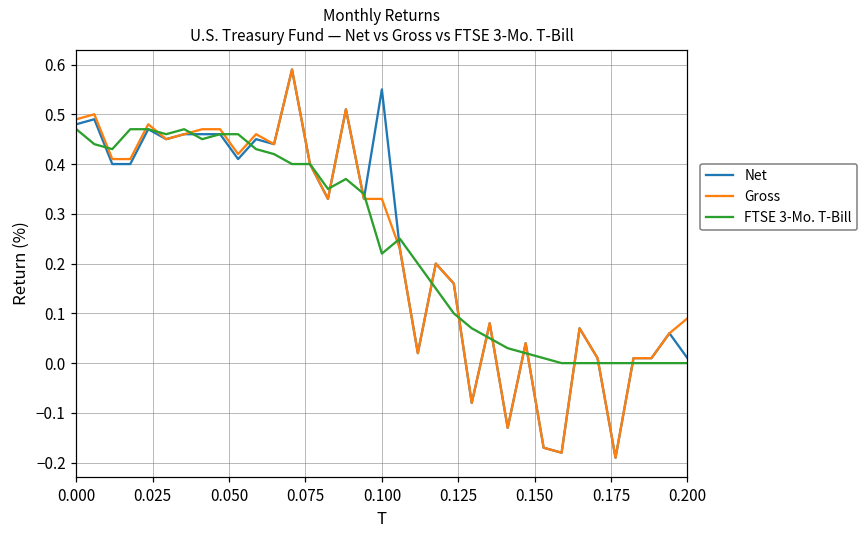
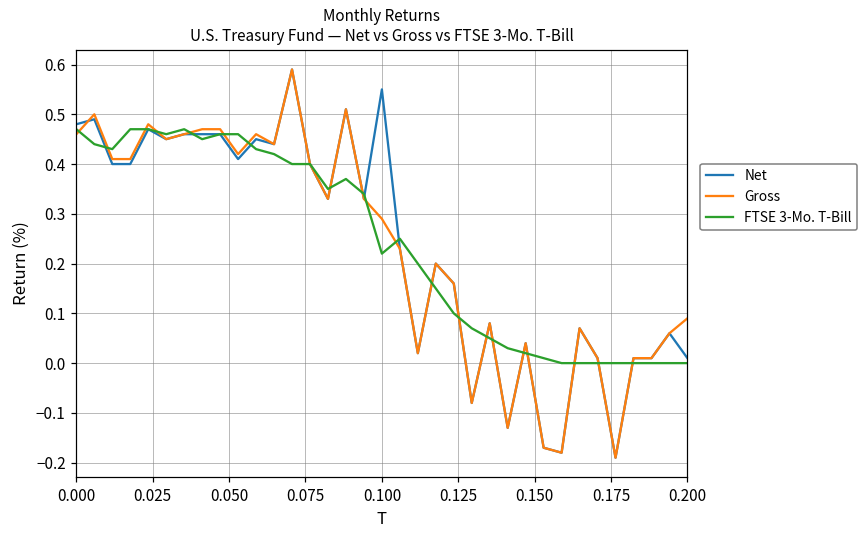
  {
    "Net": {
      "0.000": 0.48,
      "0.100": 0.55,
      "0.200": 0.01
    },
    "Gross": {
-     "0.000": 0.49,
-     "0.100": 0.33,
+     "0.000": 0.46,
+     "0.100": 0.29,
      "0.200": 0.09
    },
    "FTSE 3-Mo. T-Bill": {
      "0.000": 0.47,
      "0.100": 0.22,
      "0.200": 0.00
    }
  }
